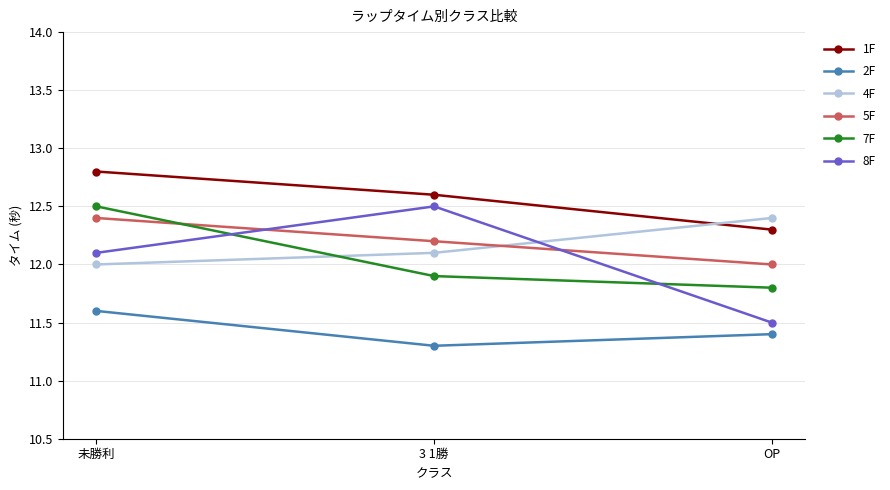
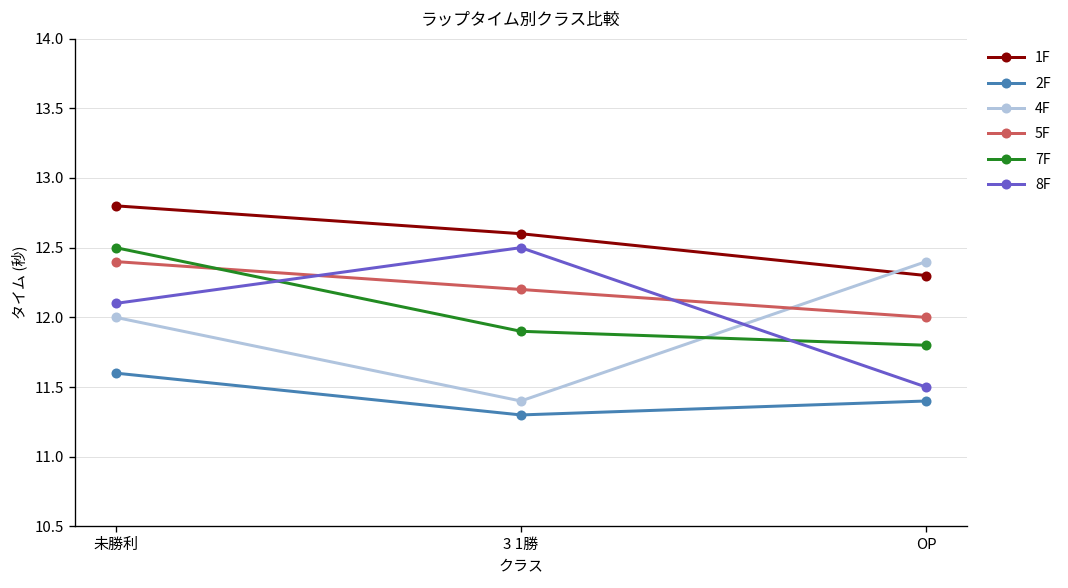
  {
    "1F": {
      "未勝利": 12.8,
      "3 1勝": 12.6,
      "OP": 12.3
    },
    "4F": {
      "未勝利": 12.0,
-     "3 1勝": 12.1,
+     "3 1勝": 11.4,
      "OP": 12.4
    },
    "5F": {
      "未勝利": 12.4,
      "3 1勝": 12.2,
      "OP": 12.0
    },
    "7F": {
      "未勝利": 12.5,
      "3 1勝": 11.9,
      "OP": 11.8
    }
  }
